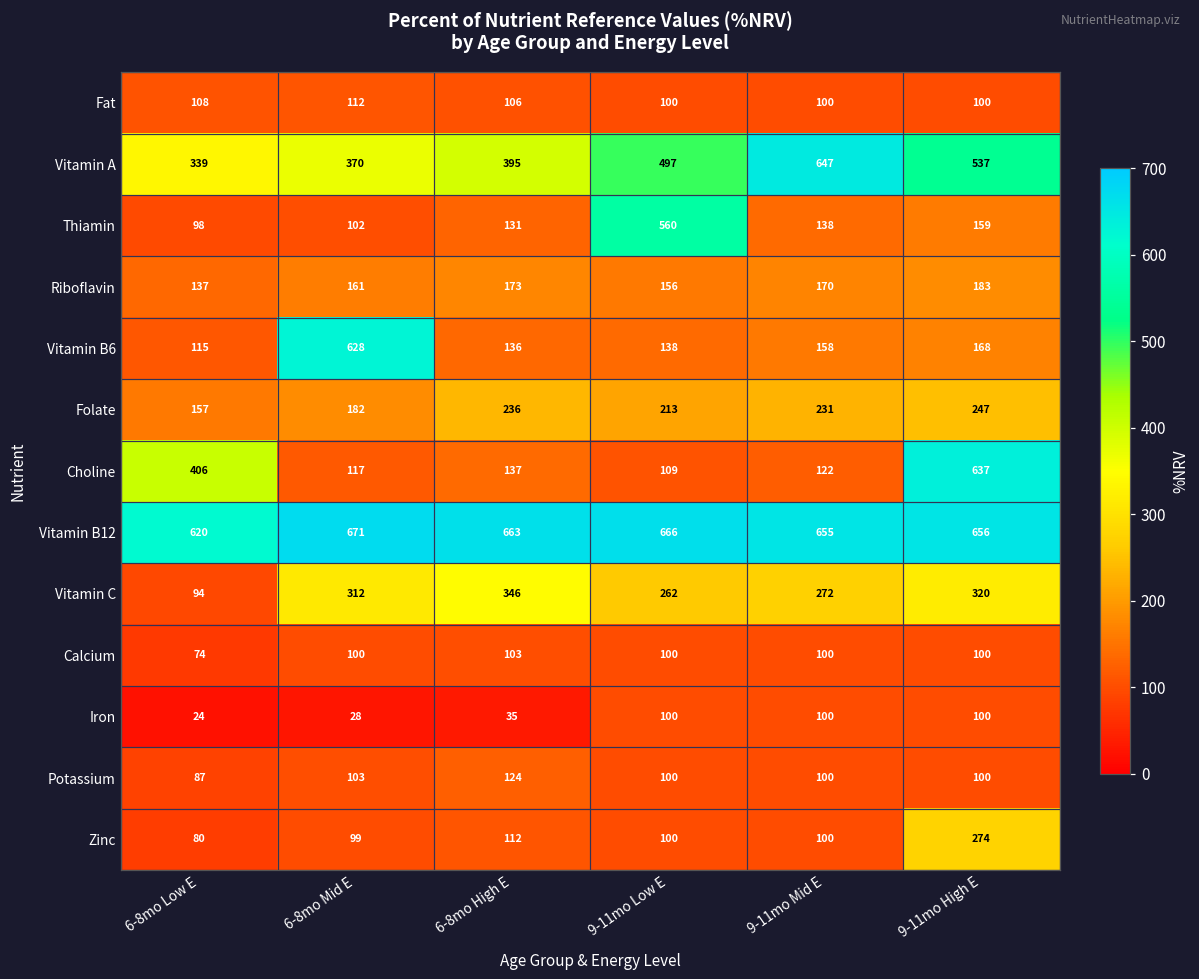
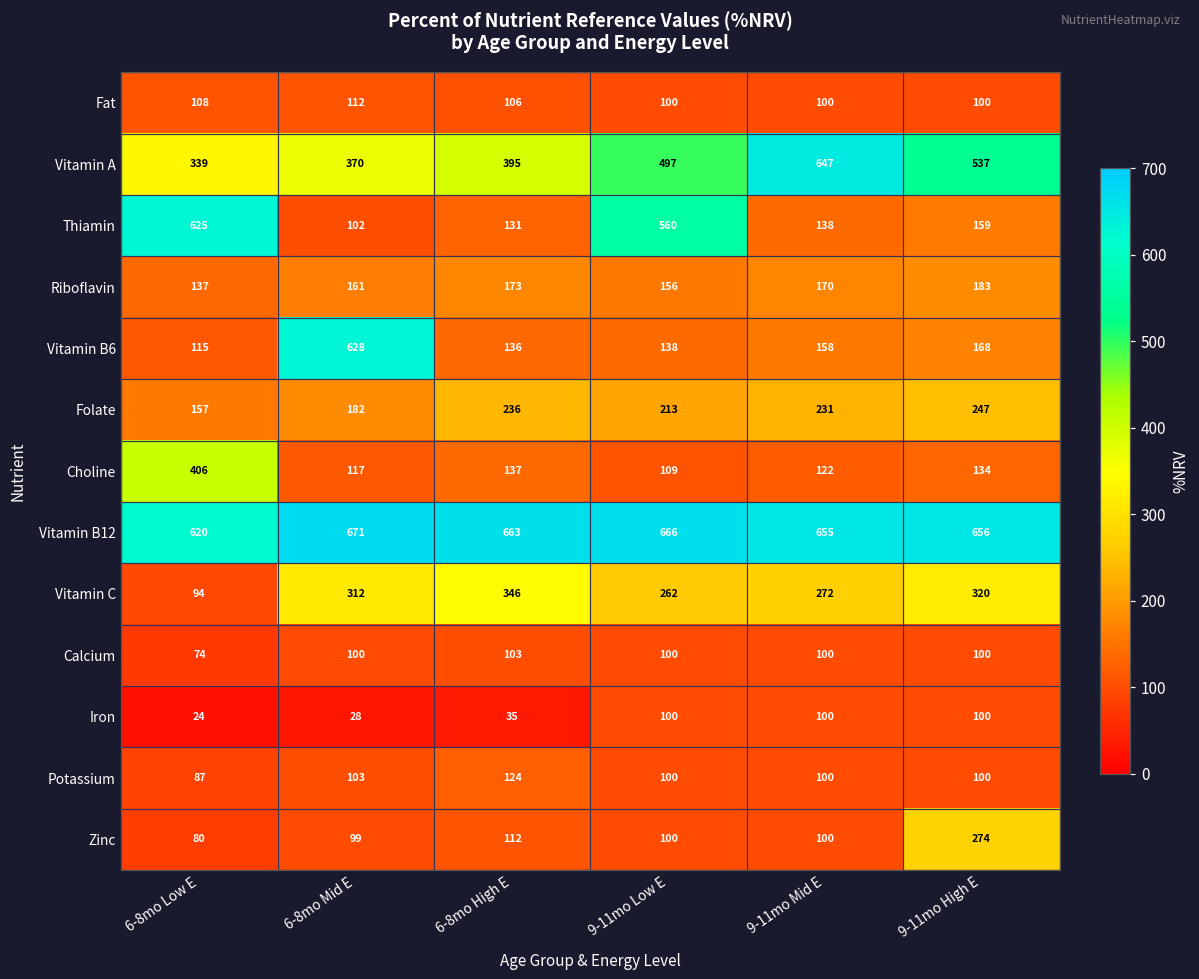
  {
    "Fat": {
      "6-8mo Low E": 108,
      "6-8mo Mid E": 112,
      "6-8mo High E": 106,
      "9-11mo Low E": 100,
      "9-11mo Mid E": 100,
      "9-11mo High E": 100
    },
    "Vitamin A": {
      "6-8mo Low E": 339,
      "6-8mo Mid E": 370,
      "6-8mo High E": 395,
      "9-11mo Low E": 497,
      "9-11mo Mid E": 647,
      "9-11mo High E": 537
    },
    "Thiamin": {
-     "6-8mo Low E": 98,
+     "6-8mo Low E": 625,
      "6-8mo Mid E": 102,
      "6-8mo High E": 131,
      "9-11mo Low E": 560,
      "9-11mo Mid E": 138,
      "9-11mo High E": 159
    },
    "Riboflavin": {
      "6-8mo Low E": 137,
      "6-8mo Mid E": 161,
      "6-8mo High E": 173,
      "9-11mo Low E": 156,
      "9-11mo Mid E": 170,
      "9-11mo High E": 183
    },
    "Vitamin B6": {
      "6-8mo Low E": 115,
      "6-8mo Mid E": 628,
      "6-8mo High E": 136,
      "9-11mo Low E": 138,
      "9-11mo Mid E": 158,
      "9-11mo High E": 168
    },
    "Folate": {
      "6-8mo Low E": 157,
      "6-8mo Mid E": 182,
      "6-8mo High E": 236,
      "9-11mo Low E": 213,
      "9-11mo Mid E": 231,
      "9-11mo High E": 247
    },
    "Choline": {
      "6-8mo Low E": 406,
      "6-8mo Mid E": 117,
      "6-8mo High E": 137,
      "9-11mo Low E": 109,
      "9-11mo Mid E": 122,
-     "9-11mo High E": 637
+     "9-11mo High E": 134
    },
    "Vitamin B12": {
      "6-8mo Low E": 620,
      "6-8mo Mid E": 671,
      "6-8mo High E": 663,
      "9-11mo Low E": 666,
      "9-11mo Mid E": 655,
      "9-11mo High E": 656
    },
    "Vitamin C": {
      "6-8mo Low E": 94,
      "6-8mo Mid E": 312,
      "6-8mo High E": 346,
      "9-11mo Low E": 262,
      "9-11mo Mid E": 272,
      "9-11mo High E": 320
    },
    "Calcium": {
      "6-8mo Low E": 74,
      "6-8mo Mid E": 100,
      "6-8mo High E": 103,
      "9-11mo Low E": 100,
      "9-11mo Mid E": 100,
      "9-11mo High E": 100
    },
    "Iron": {
      "6-8mo Low E": 24,
      "6-8mo Mid E": 28,
      "6-8mo High E": 35,
      "9-11mo Low E": 100,
      "9-11mo Mid E": 100,
      "9-11mo High E": 100
    },
    "Potassium": {
      "6-8mo Low E": 87,
      "6-8mo Mid E": 103,
      "6-8mo High E": 124,
      "9-11mo Low E": 100,
      "9-11mo Mid E": 100,
      "9-11mo High E": 100
    },
    "Zinc": {
      "6-8mo Low E": 80,
      "6-8mo Mid E": 99,
      "6-8mo High E": 112,
      "9-11mo Low E": 100,
      "9-11mo Mid E": 100,
      "9-11mo High E": 274
    }
  }
